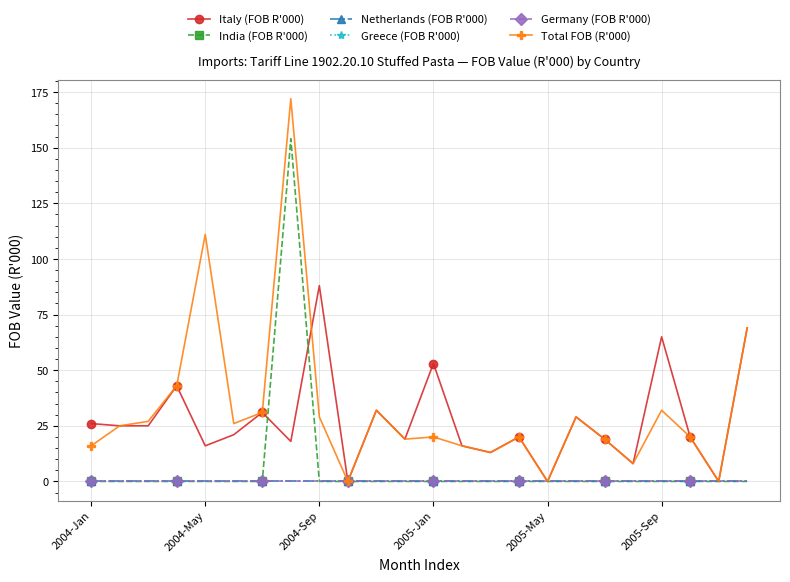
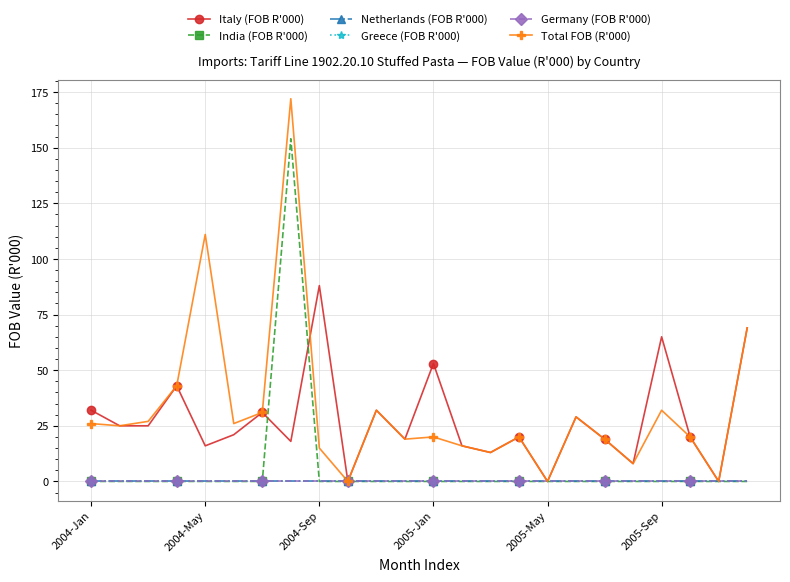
  {
    "Italy (FOB R'000)": {
-     "2004-Jan": 26,
+     "2004-Jan": 32,
      "2004-May": 16,
      "2004-Sep": 88,
      "2005-Jan": 53,
      "2005-Sep": 65
    },
    "Total FOB (R'000)": {
-     "2004-Jan": 16,
+     "2004-Jan": 26,
      "2004-May": 111,
-     "2004-Sep": 29,
+     "2004-Sep": 15,
      "2005-Jan": 20,
      "2005-Sep": 32
    }
  }
